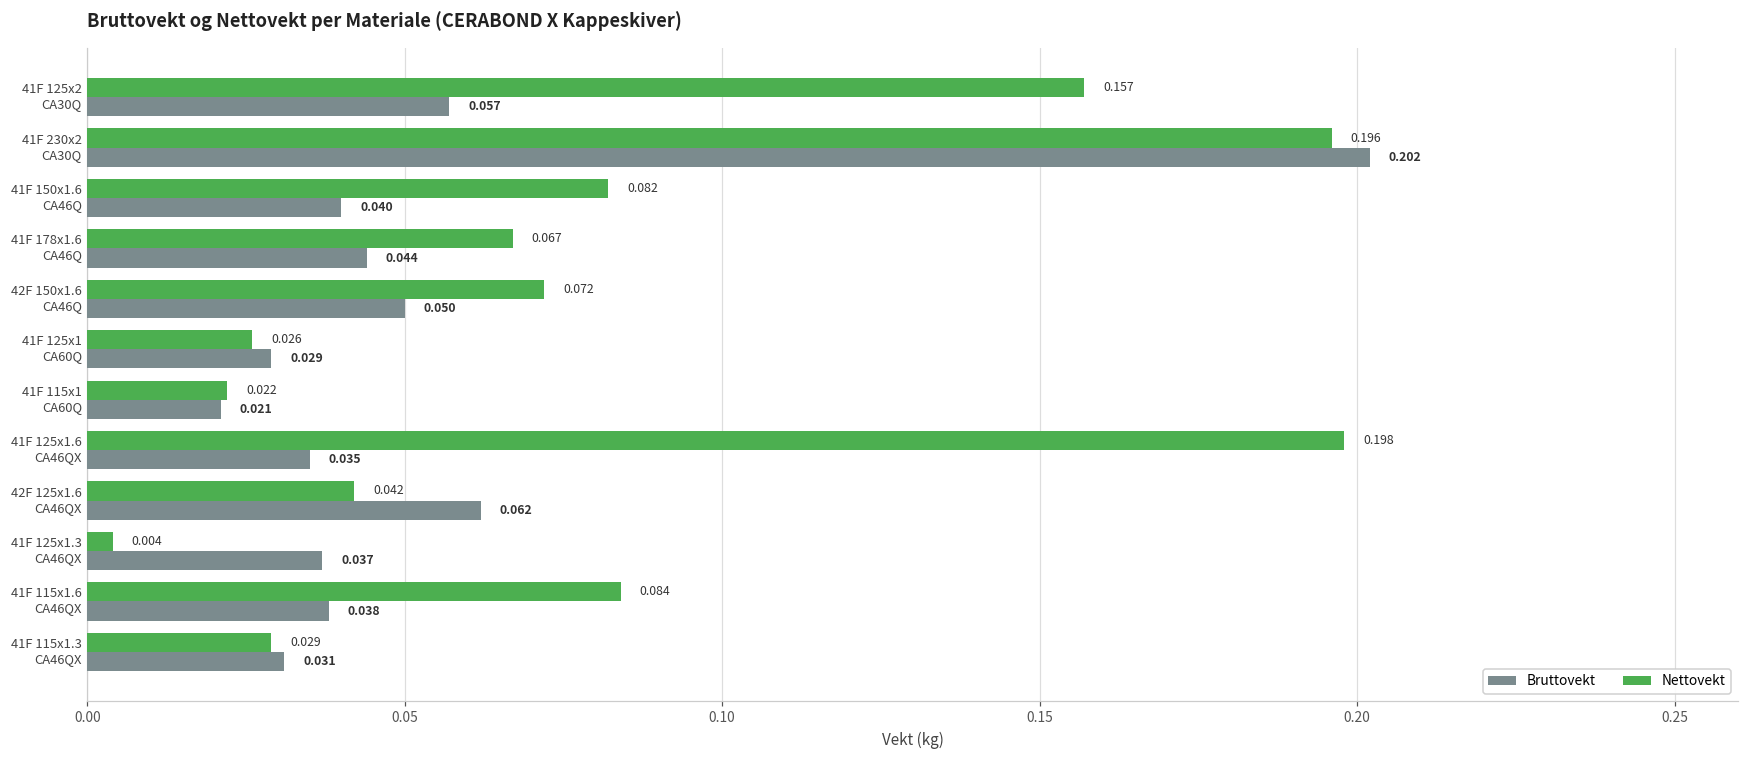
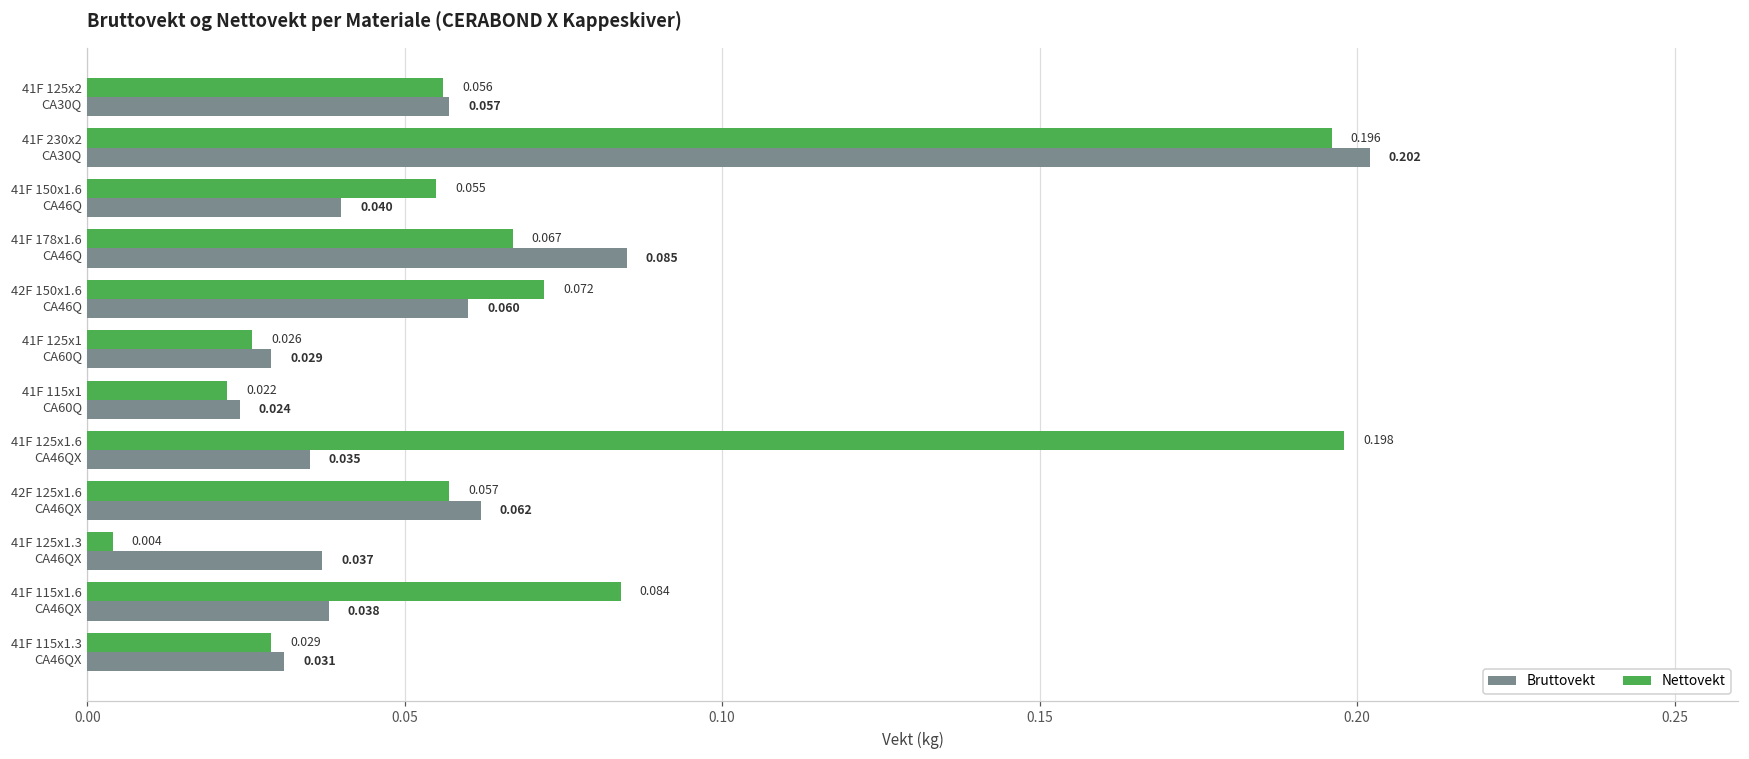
  {
    "Bruttovekt": {
      "41F 125x2 CA30Q": 0.057,
      "41F 230x2 CA30Q": 0.202,
      "41F 150x1.6 CA46Q": 0.040,
-     "41F 178x1.6 CA46Q": 0.044,
-     "42F 150x1.6 CA46Q": 0.050,
+     "41F 178x1.6 CA46Q": 0.085,
+     "42F 150x1.6 CA46Q": 0.060,
      "41F 125x1 CA60Q": 0.029,
-     "41F 115x1 CA60Q": 0.021,
+     "41F 115x1 CA60Q": 0.024,
      "41F 125x1.6 CA46QX": 0.035,
      "42F 125x1.6 CA46QX": 0.062,
      "41F 125x1.3 CA46QX": 0.037,
      "41F 115x1.6 CA46QX": 0.038,
      "41F 115x1.3 CA46QX": 0.031
    },
    "Nettovekt": {
-     "41F 125x2 CA30Q": 0.157,
+     "41F 125x2 CA30Q": 0.056,
      "41F 230x2 CA30Q": 0.196,
-     "41F 150x1.6 CA46Q": 0.082,
+     "41F 150x1.6 CA46Q": 0.055,
      "41F 178x1.6 CA46Q": 0.067,
      "42F 150x1.6 CA46Q": 0.072,
      "41F 125x1 CA60Q": 0.026,
      "41F 115x1 CA60Q": 0.022,
      "41F 125x1.6 CA46QX": 0.198,
-     "42F 125x1.6 CA46QX": 0.042,
+     "42F 125x1.6 CA46QX": 0.057,
      "41F 125x1.3 CA46QX": 0.004,
      "41F 115x1.6 CA46QX": 0.084,
      "41F 115x1.3 CA46QX": 0.029
    }
  }
